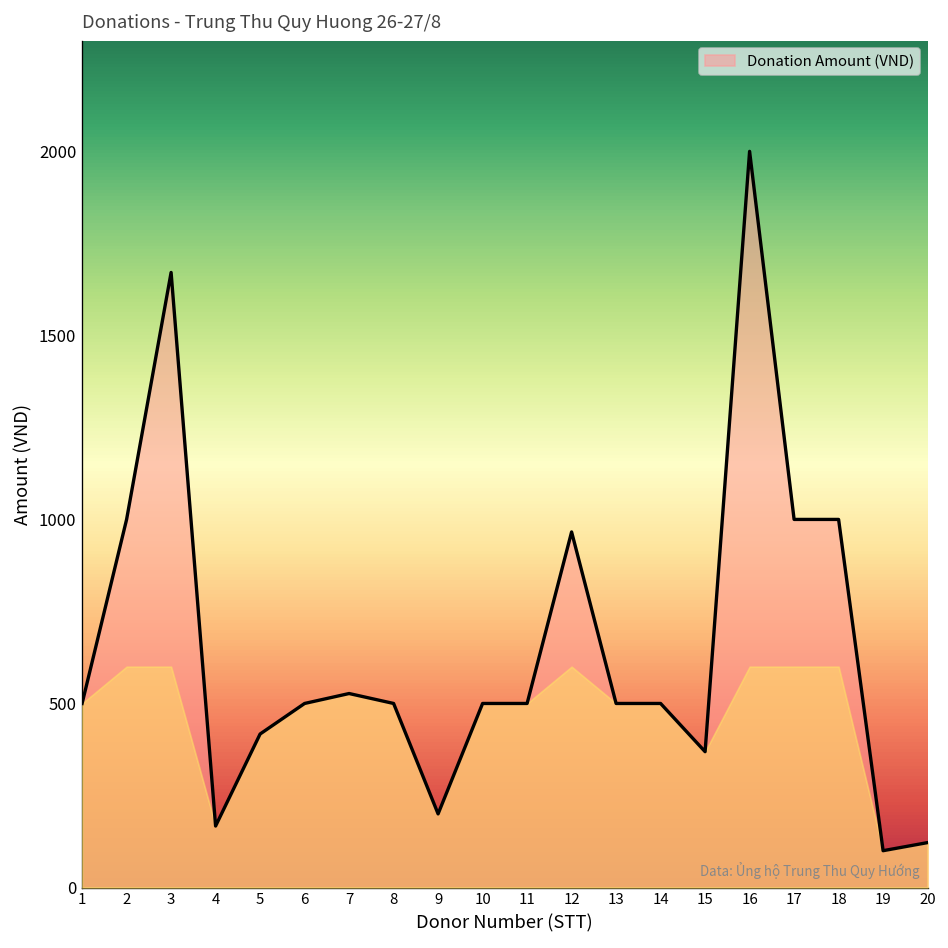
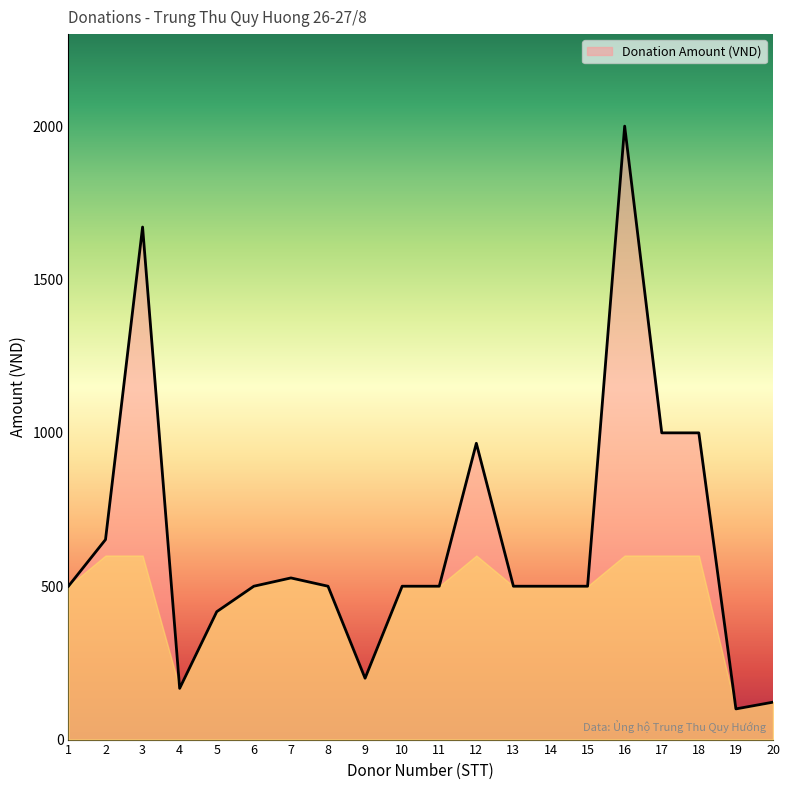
  {
    "Donation Amount (VND)": {
-     "2": 1000,
+     "2": 650,
      "3": 1670,
      "12": 970,
-     "15": 370,
+     "15": 500,
      "16": 2000,
      "17": 1000,
      "18": 1000
    }
  }
